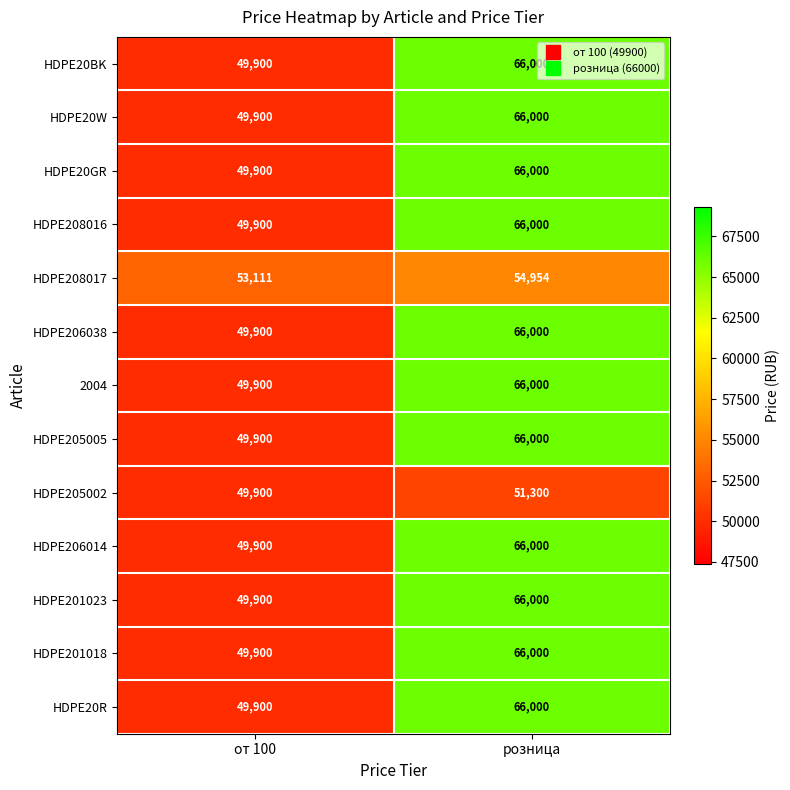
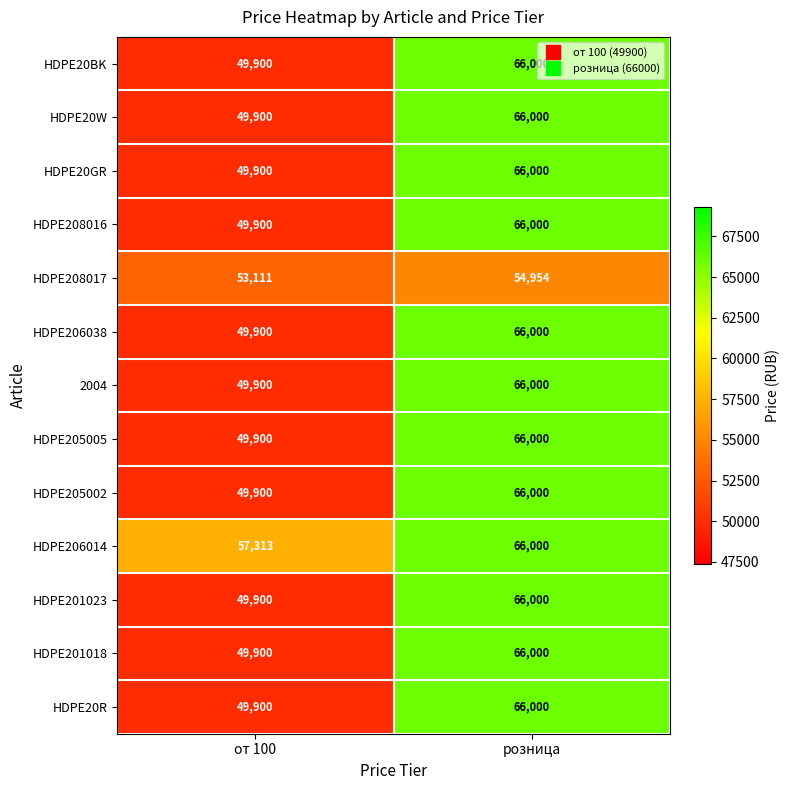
  {
    "HDPE20BK": {
      "от 100": "49,900"
    },
    "HDPE20W": {
      "от 100": "49,900",
      "розница": "66,000"
    },
    "HDPE20GR": {
      "от 100": "49,900",
      "розница": "66,000"
    },
    "HDPE208016": {
      "от 100": "49,900",
      "розница": "66,000"
    },
    "HDPE208017": {
      "от 100": "53,111",
      "розница": "54,954"
    },
    "HDPE206038": {
      "от 100": "49,900",
      "розница": "66,000"
    },
    "2004": {
      "от 100": "49,900",
      "розница": "66,000"
    },
    "HDPE205005": {
      "от 100": "49,900",
      "розница": "66,000"
    },
    "HDPE205002": {
      "от 100": "49,900",
-     "розница": "51,300"
+     "розница": "66,000"
    },
    "HDPE206014": {
-     "от 100": "49,900",
+     "от 100": "57,313",
      "розница": "66,000"
    },
    "HDPE201023": {
      "от 100": "49,900",
      "розница": "66,000"
    },
    "HDPE201018": {
      "от 100": "49,900",
      "розница": "66,000"
    },
    "HDPE20R": {
      "от 100": "49,900",
      "розница": "66,000"
    }
  }
